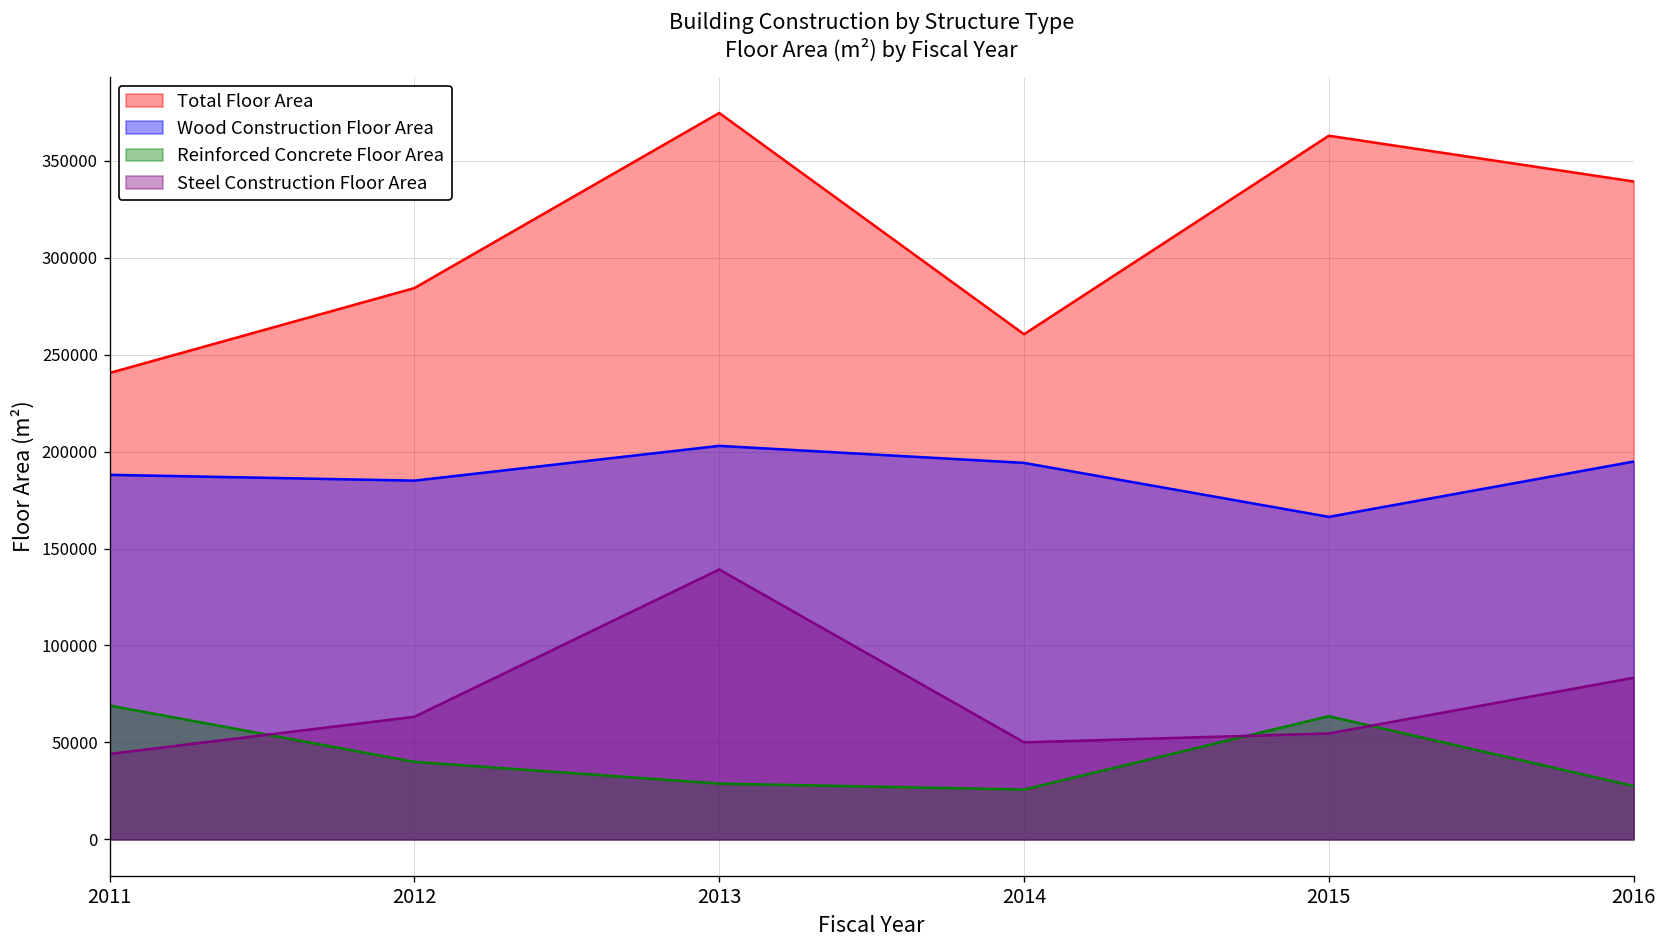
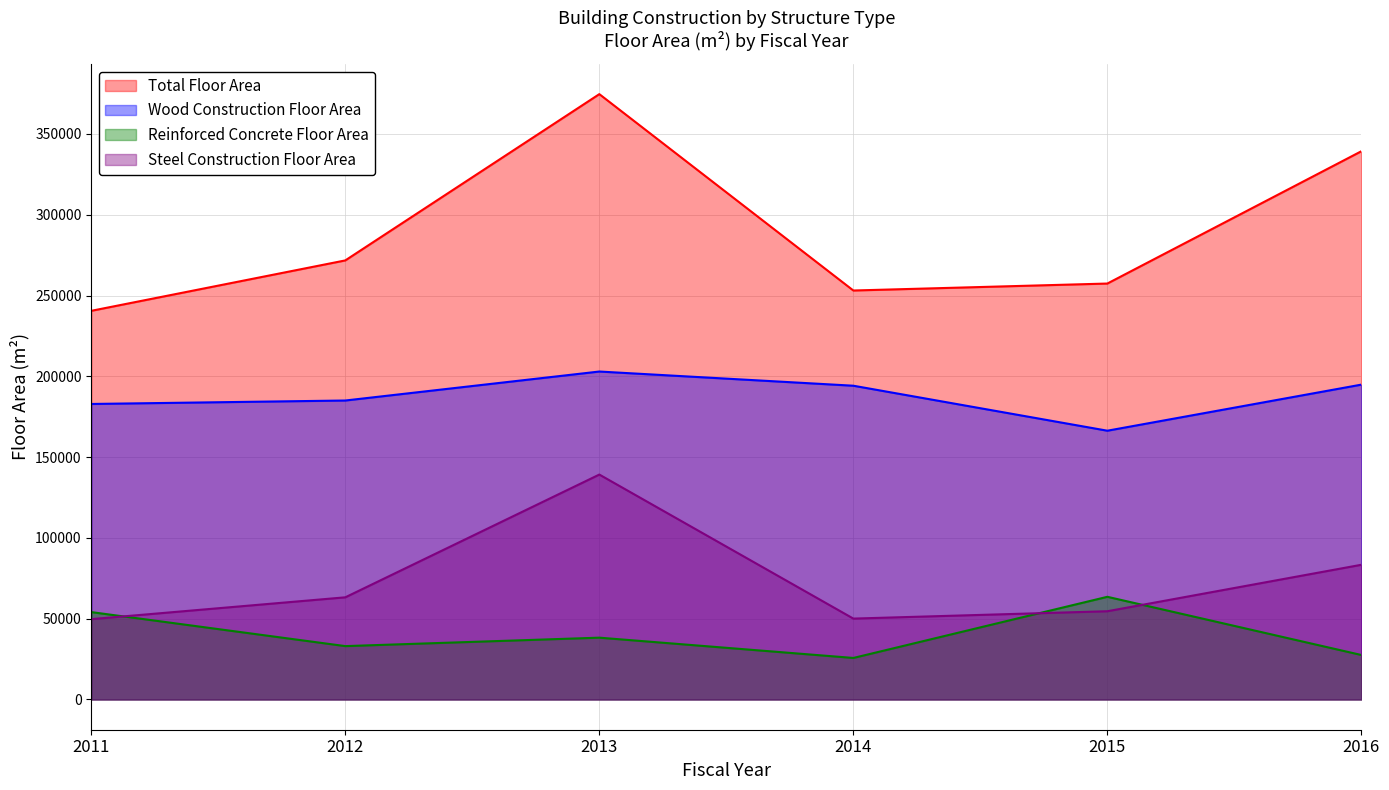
  {
    "Total Floor Area": {
      "2011": 241000,
-     "2012": 284000,
+     "2012": 272000,
      "2013": 375000,
-     "2014": 261000,
-     "2015": 363000,
+     "2014": 253000,
+     "2015": 257000,
      "2016": 339000
    },
    "Wood Construction Floor Area": {
-     "2011": 188000,
+     "2011": 183000,
      "2012": 185000,
      "2013": 203000,
      "2014": 194000,
      "2015": 166000,
      "2016": 195000
    },
    "Reinforced Concrete Floor Area": {
-     "2011": 69000,
-     "2012": 40000,
-     "2013": 29000,
+     "2011": 54000,
+     "2012": 33000,
+     "2013": 38000,
      "2014": 26000,
      "2015": 64000,
      "2016": 28000
    },
    "Steel Construction Floor Area": {
-     "2011": 44000,
+     "2011": 50000,
      "2012": 63000,
      "2013": 139000,
      "2014": 50000,
      "2015": 55000,
      "2016": 83000
    }
  }
